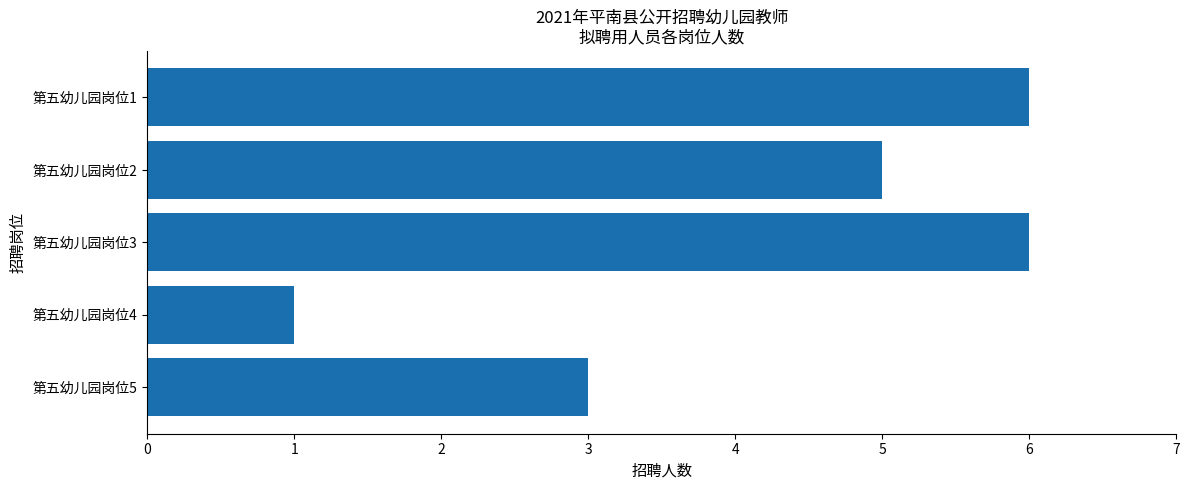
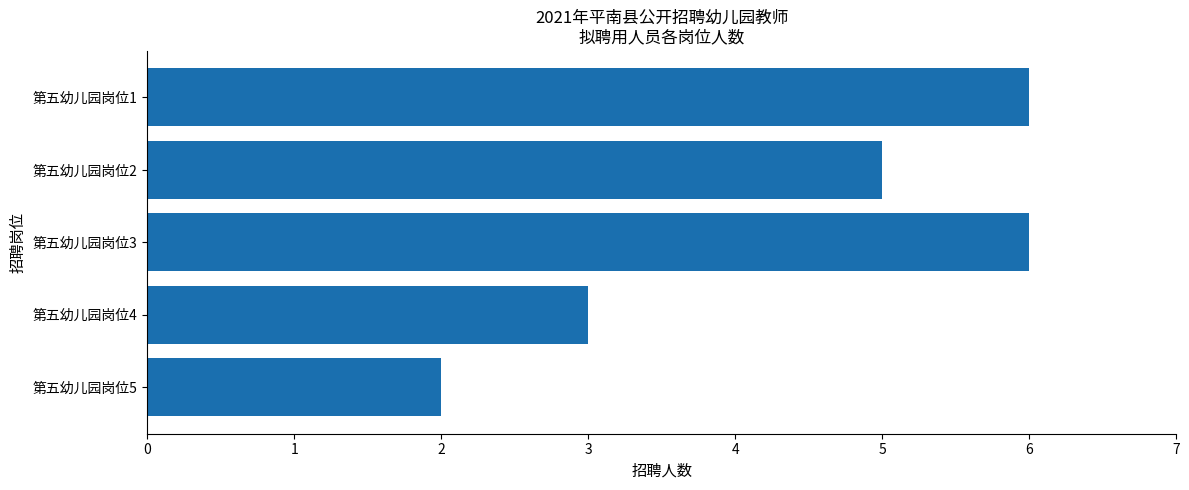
  {
    "第五幼儿园岗位1": 6,
    "第五幼儿园岗位2": 5,
    "第五幼儿园岗位3": 6,
-   "第五幼儿园岗位4": 1,
-   "第五幼儿园岗位5": 3
+   "第五幼儿园岗位4": 3,
+   "第五幼儿园岗位5": 2
  }
